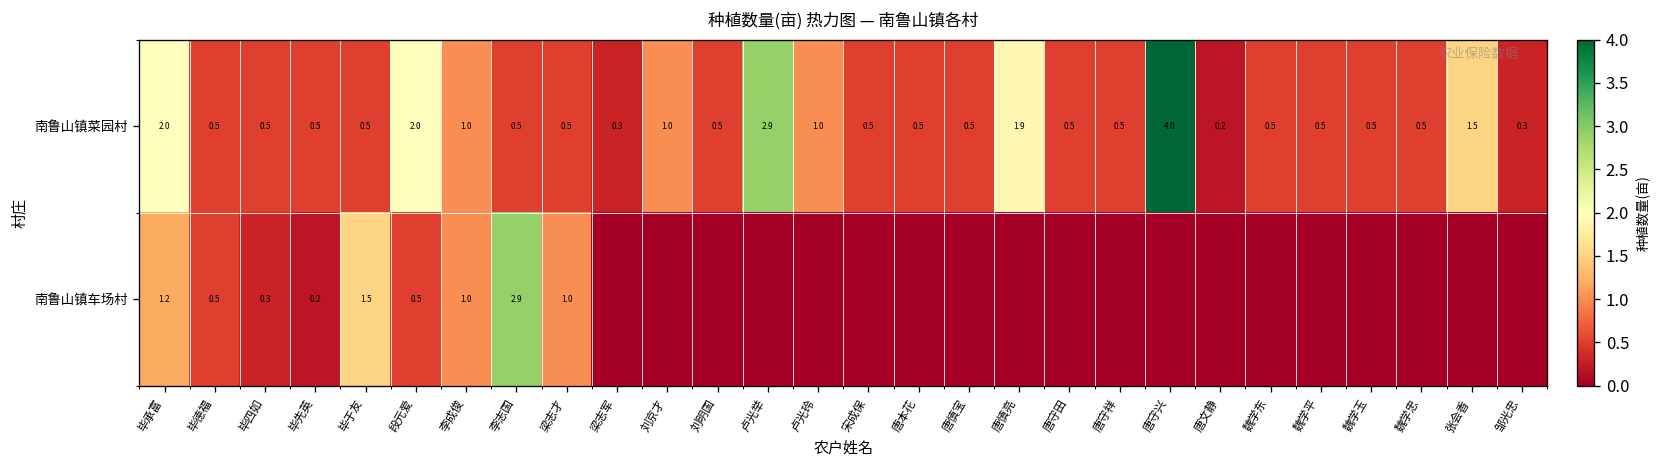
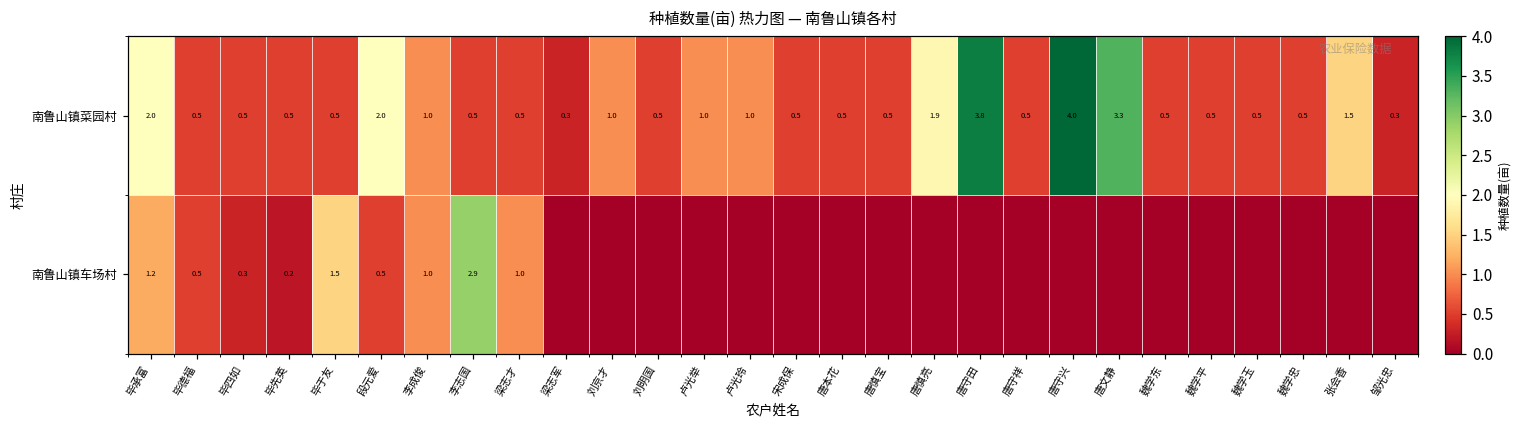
  {
    "南鲁山镇菜园村": {
      "毕承富": 2.0,
      "毕德福": 0.5,
      "毕四如": 0.5,
      "毕先英": 0.5,
      "毕于友": 0.5,
      "段元爱": 2.0,
      "李成俊": 1.0,
      "李志国": 0.5,
      "梁志才": 0.5,
      "梁志军": 0.3,
      "刘京才": 1.0,
      "刘明国": 0.5,
-     "卢光举": 2.9,
+     "卢光举": 1.0,
      "卢光玲": 1.0,
      "宋成保": 0.5,
      "唐本花": 0.5,
      "唐慎宝": 0.5,
      "唐慎亮": 1.9,
-     "唐守田": 0.5,
+     "唐守田": 3.8,
      "唐守祥": 0.5,
      "唐守兴": 4.0,
-     "唐文静": 0.2,
+     "唐文静": 3.3,
      "魏学东": 0.5,
      "魏学平": 0.5,
      "魏学玉": 0.5,
      "魏学忠": 0.5,
      "邹光忠": 0.3
    },
    "南鲁山镇车场村": {
      "毕承富": 1.2,
      "毕德福": 0.5,
      "毕四如": 0.3,
      "毕先英": 0.2,
      "毕于友": 1.5,
      "段元爱": 0.5,
      "李成俊": 1.0,
      "李志国": 2.9,
      "梁志才": 1.0
    }
  }
